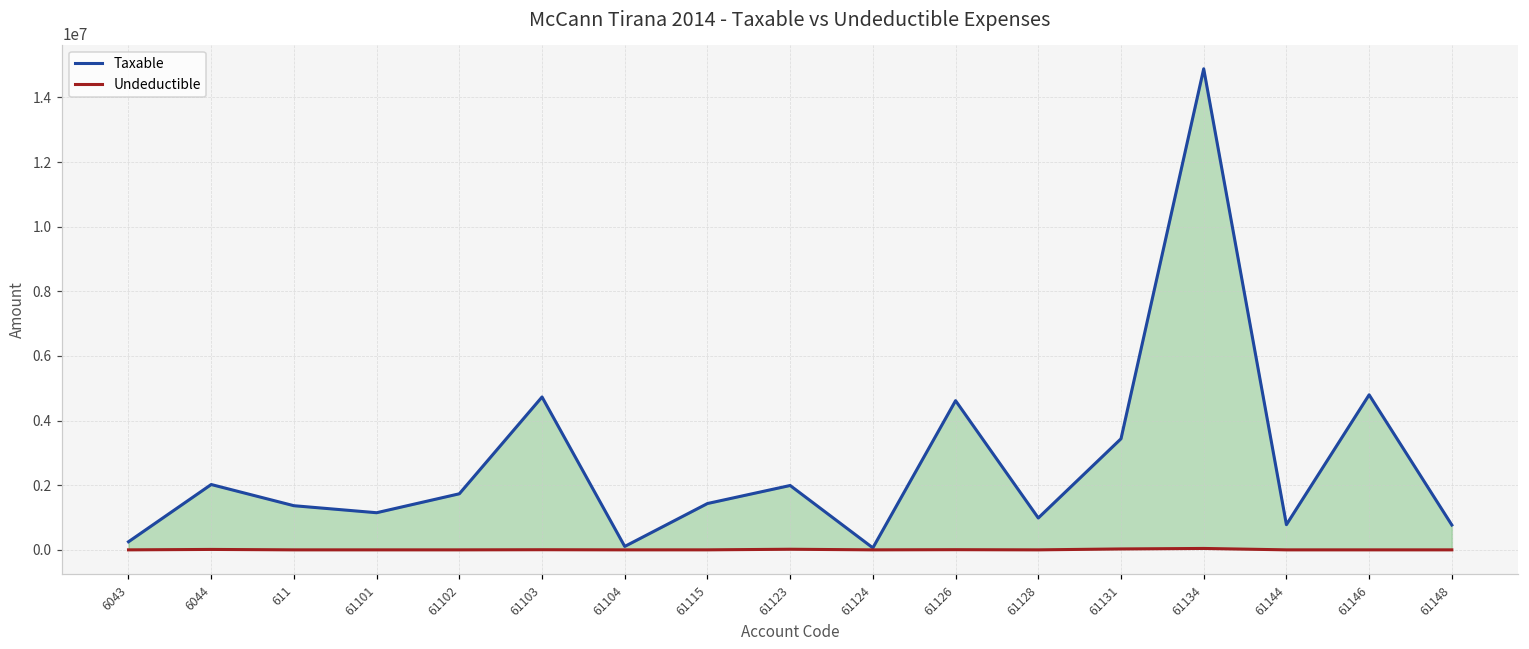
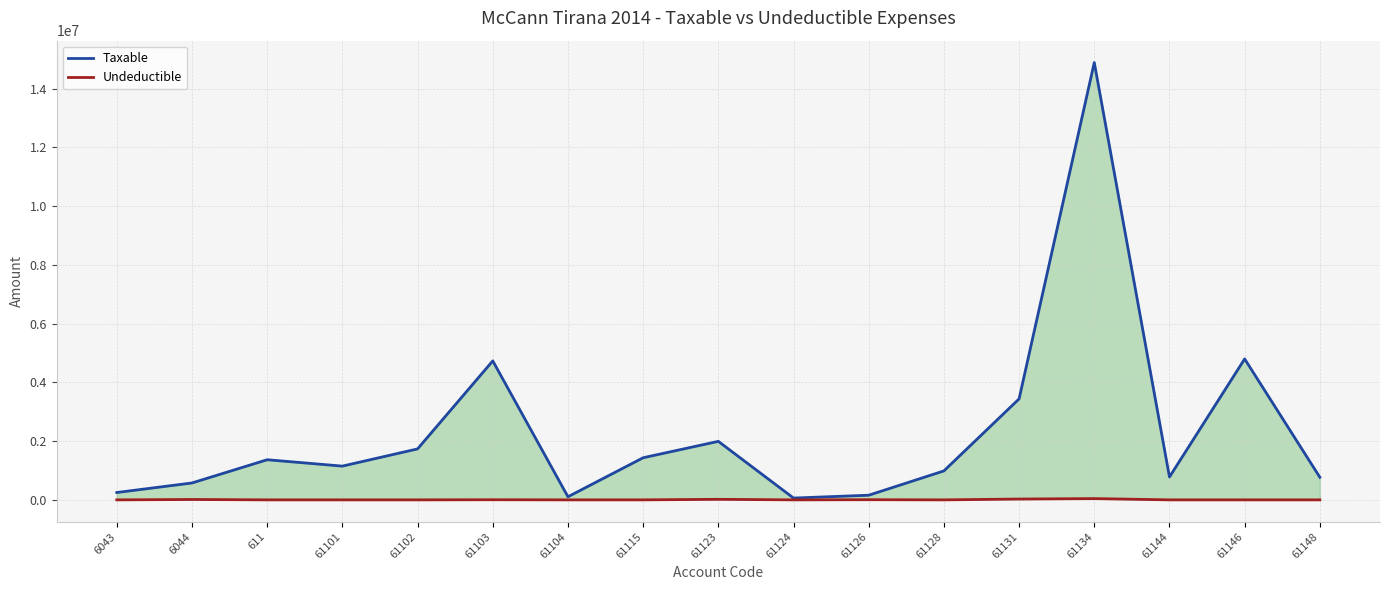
  {
    "Taxable": {
      "6043": 300000,
-     "6044": 2000000,
+     "6044": 600000,
      "611": 1400000,
      "61101": 1100000,
      "61102": 1700000,
      "61103": 4700000,
      "61104": 100000,
      "61115": 1400000,
      "61123": 2000000,
-     "61126": 4600000,
+     "61126": 200000,
      "61128": 1000000,
      "61131": 3400000,
      "61134": 14900000,
      "61144": 800000,
      "61146": 4800000,
      "61148": 800000
    },
    "Undeductible": {
      "6043": 0,
      "6044": 0,
      "611": 0,
      "61101": 0,
      "61102": 0,
      "61103": 0,
      "61104": 0,
      "61115": 0,
      "61123": 0,
      "61126": 0,
      "61128": 0,
      "61131": 0,
      "61134": 0,
      "61144": 0,
      "61146": 0,
      "61148": 0
    }
  }
